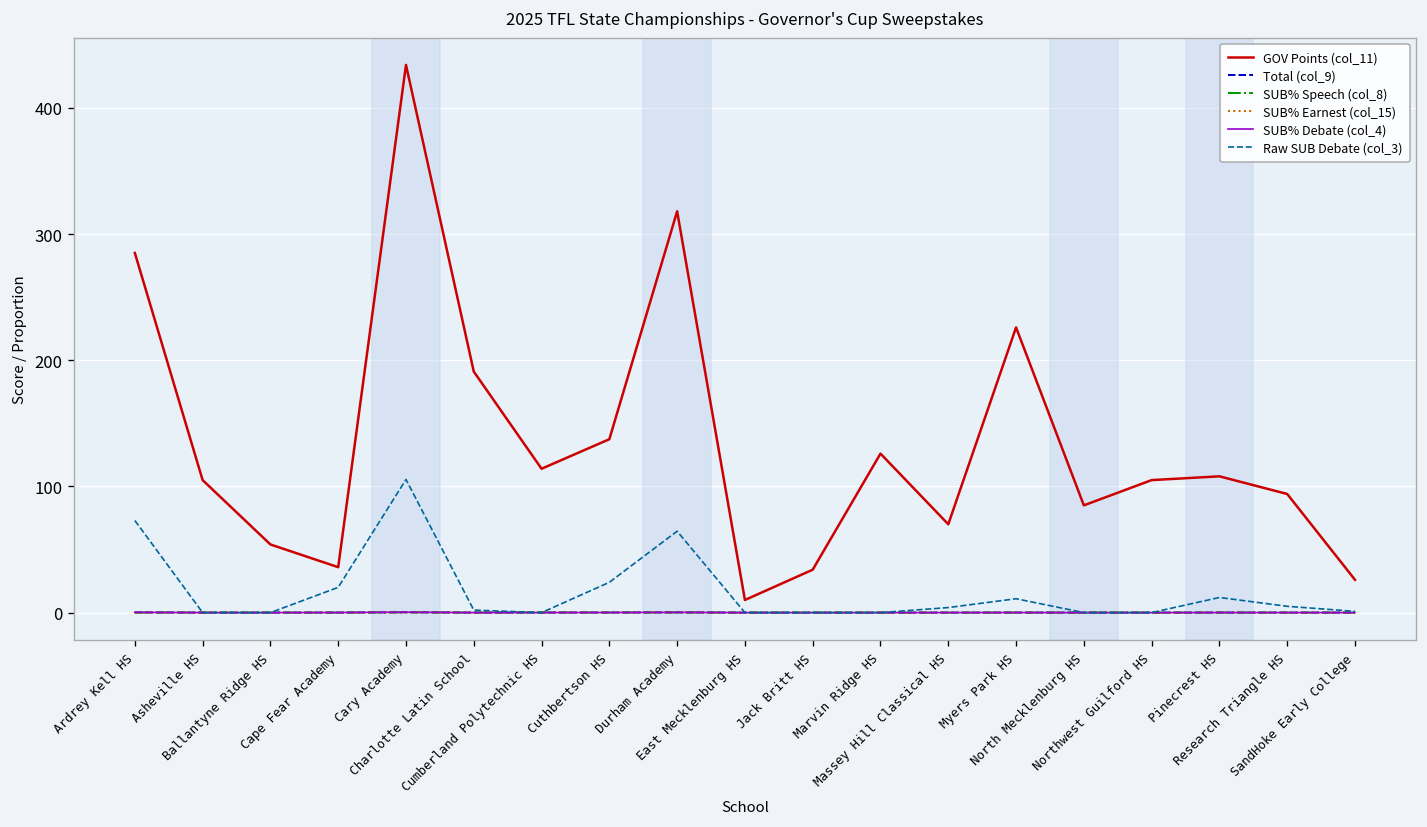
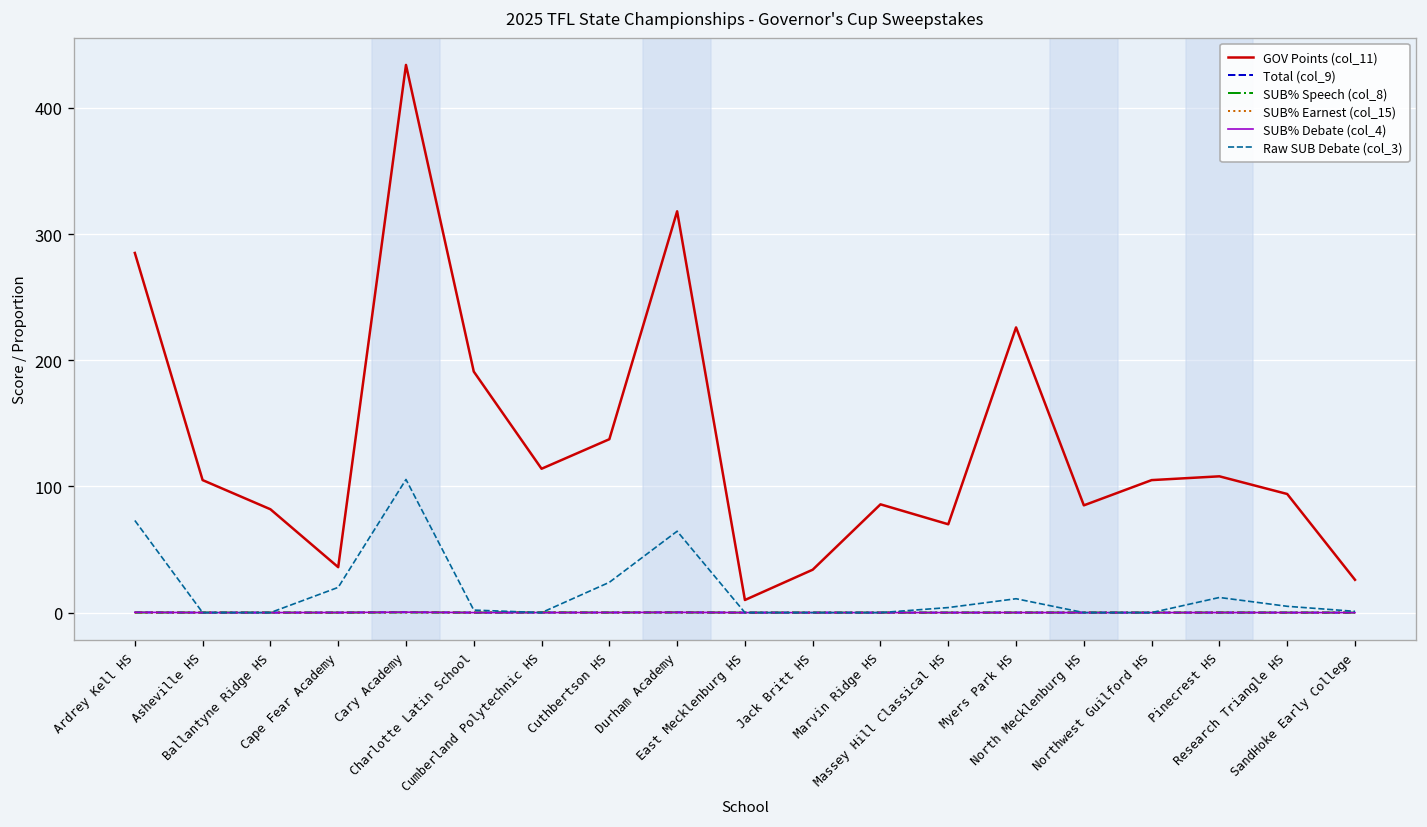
  {
    "GOV Points (col_11)": {
      "Ardrey Kell HS": 285,
      "Asheville HS": 105,
-     "Ballantyne Ridge HS": 54,
+     "Ballantyne Ridge HS": 82,
      "Cape Fear Academy": 36,
      "Cary Academy": 434,
      "Charlotte Latin School": 191,
      "Cumberland Polytechnic HS": 114,
      "Cuthbertson HS": 137,
      "Durham Academy": 318,
      "East Mecklenburg HS": 10,
      "Jack Britt HS": 34,
-     "Marvin Ridge HS": 126,
+     "Marvin Ridge HS": 86,
      "Massey Hill Classical HS": 70,
      "Myers Park HS": 226,
      "North Mecklenburg HS": 85,
      "Northwest Guilford HS": 105,
      "Pinecrest HS": 108,
      "Research Triangle HS": 94,
      "SandHoke Early College": 26
    },
    "SUB% Debate (col_4)": {
      "Ardrey Kell HS": 0,
      "Cape Fear Academy": 0,
      "Cary Academy": 0,
      "Cuthbertson HS": 0,
      "Durham Academy": 0,
      "Massey Hill Classical HS": 0,
      "Myers Park HS": 0,
      "Pinecrest HS": 0,
      "Research Triangle HS": 0
    },
    "Raw SUB Debate (col_3)": {
      "Ardrey Kell HS": 73,
      "Cape Fear Academy": 20,
      "Cary Academy": 106,
      "Cuthbertson HS": 24,
      "Durham Academy": 65,
      "Massey Hill Classical HS": 4,
      "Myers Park HS": 11,
      "Pinecrest HS": 12,
      "Research Triangle HS": 5
    }
  }
